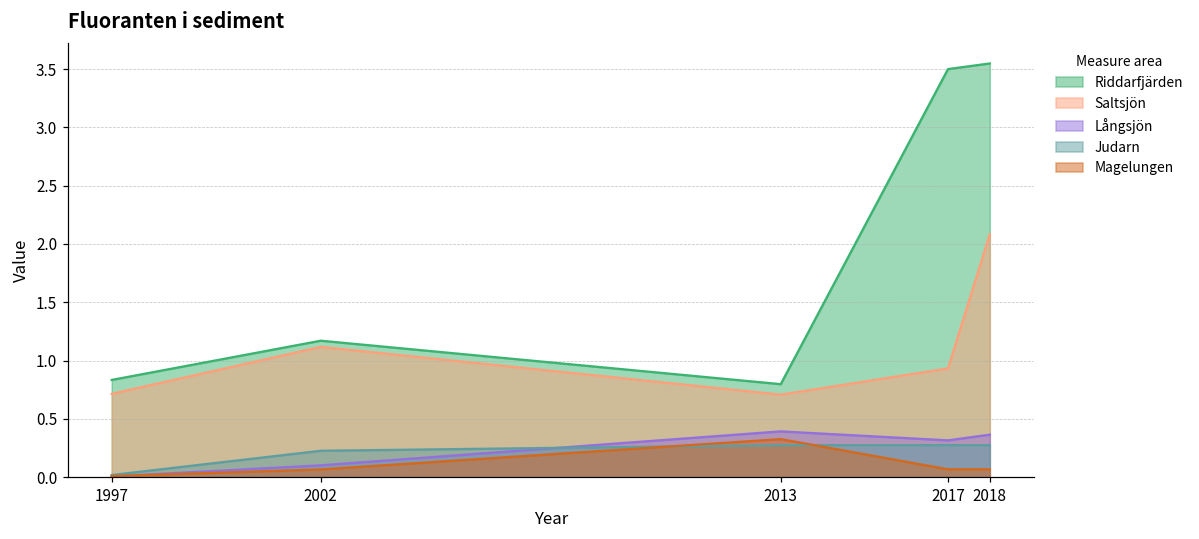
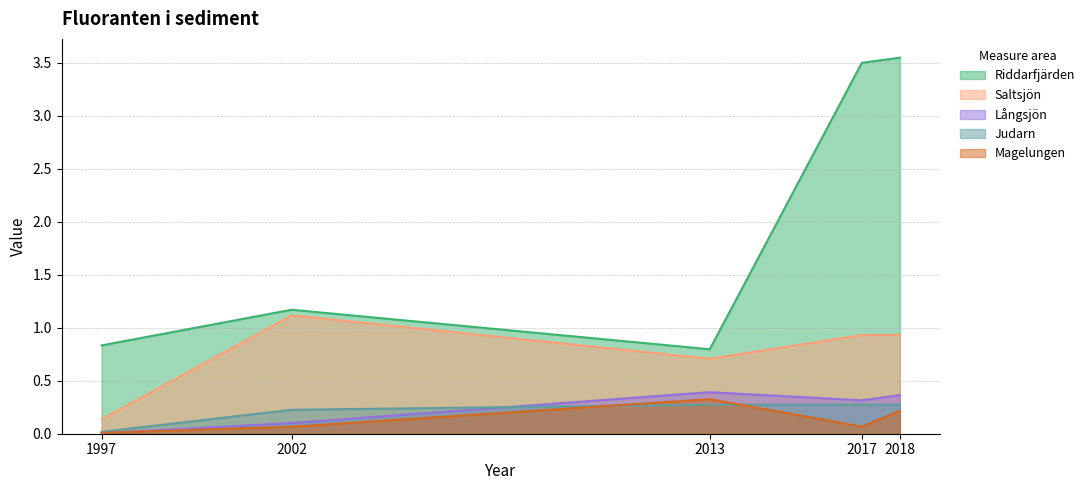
  {
    "Saltsjön": {
-     "1997": 0.71,
+     "1997": 0.14,
      "2002": 1.12,
      "2013": 0.71,
      "2017": 0.93,
-     "2018": 2.08
+     "2018": 0.93
    },
    "Långsjön": {
      "2002": 0.10,
      "2013": 0.39,
      "2017": 0.32,
      "2018": 0.36
    },
    "Magelungen": {
      "2002": 0.07,
      "2013": 0.33,
      "2017": 0.07,
-     "2018": 0.07
+     "2018": 0.22
    }
  }
